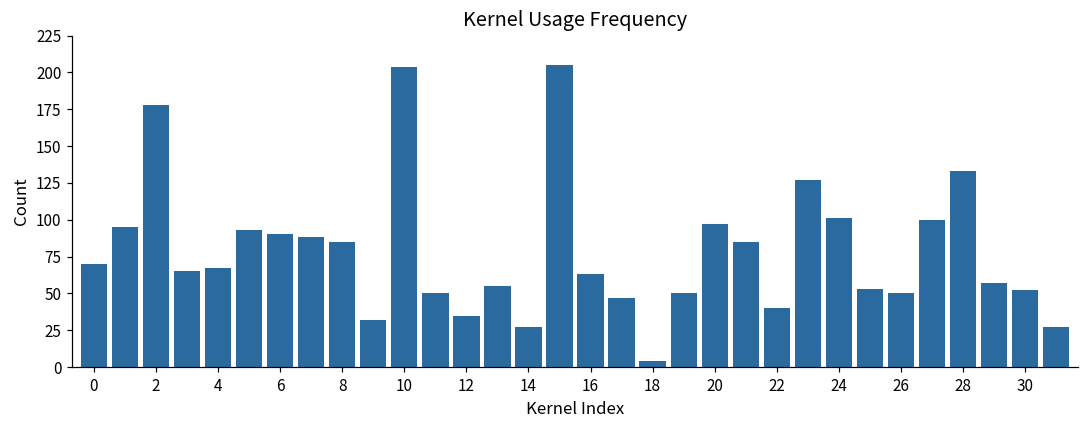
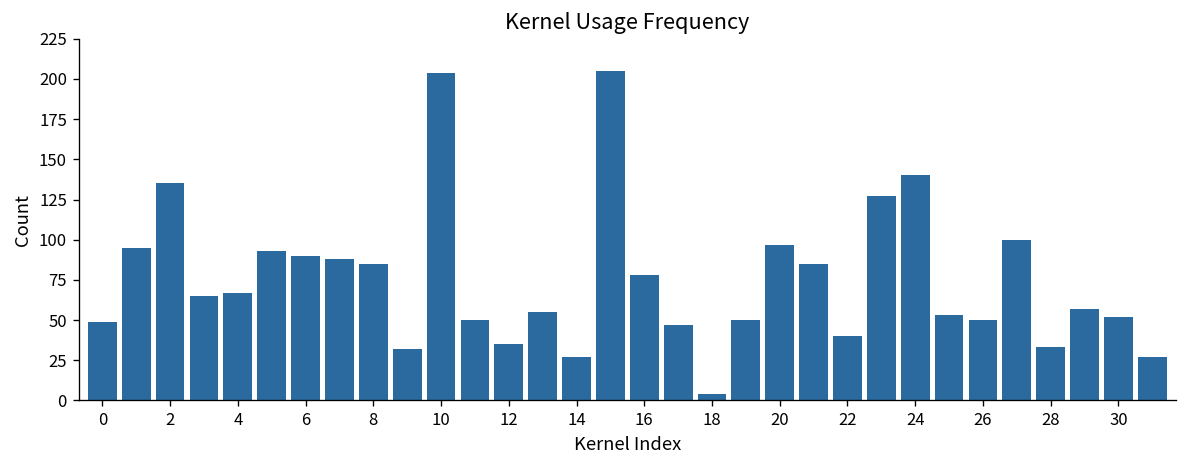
  {
-   "0": 70,
-   "2": 178,
+   "0": 49,
+   "2": 135,
    "4": 67,
    "6": 90,
    "8": 85,
    "10": 204,
    "12": 35,
    "14": 27,
-   "16": 63,
+   "16": 78,
    "18": 4,
    "20": 97,
    "22": 40,
-   "24": 101,
+   "24": 140,
    "26": 50,
-   "28": 133,
+   "28": 33,
    "30": 52
  }
